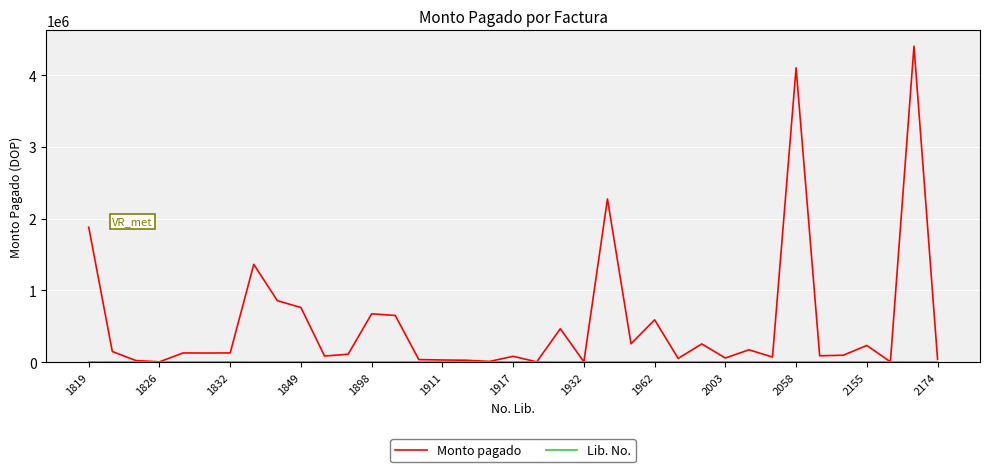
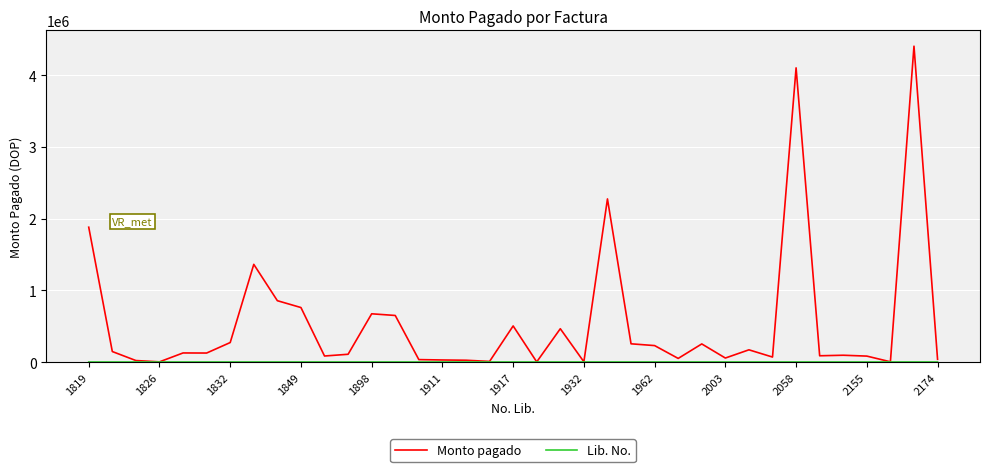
  {
    "Monto pagado": {
      "1819": 1900000,
-     "1832": 100000,
+     "1832": 300000,
      "1849": 800000,
      "1898": 700000,
-     "1917": 100000,
-     "1962": 600000,
+     "1917": 500000,
+     "1962": 200000,
      "2003": 100000,
      "2058": 4100000,
-     "2155": 200000,
+     "2155": 100000,
      "2174": 0
    },
    "Lib. No.": {
      "1819": 0,
      "1832": 0,
      "1849": 0,
      "1898": 0,
      "1917": 0,
      "1962": 0,
      "2003": 0,
      "2058": 0,
      "2155": 0,
      "2174": 0
    }
  }
